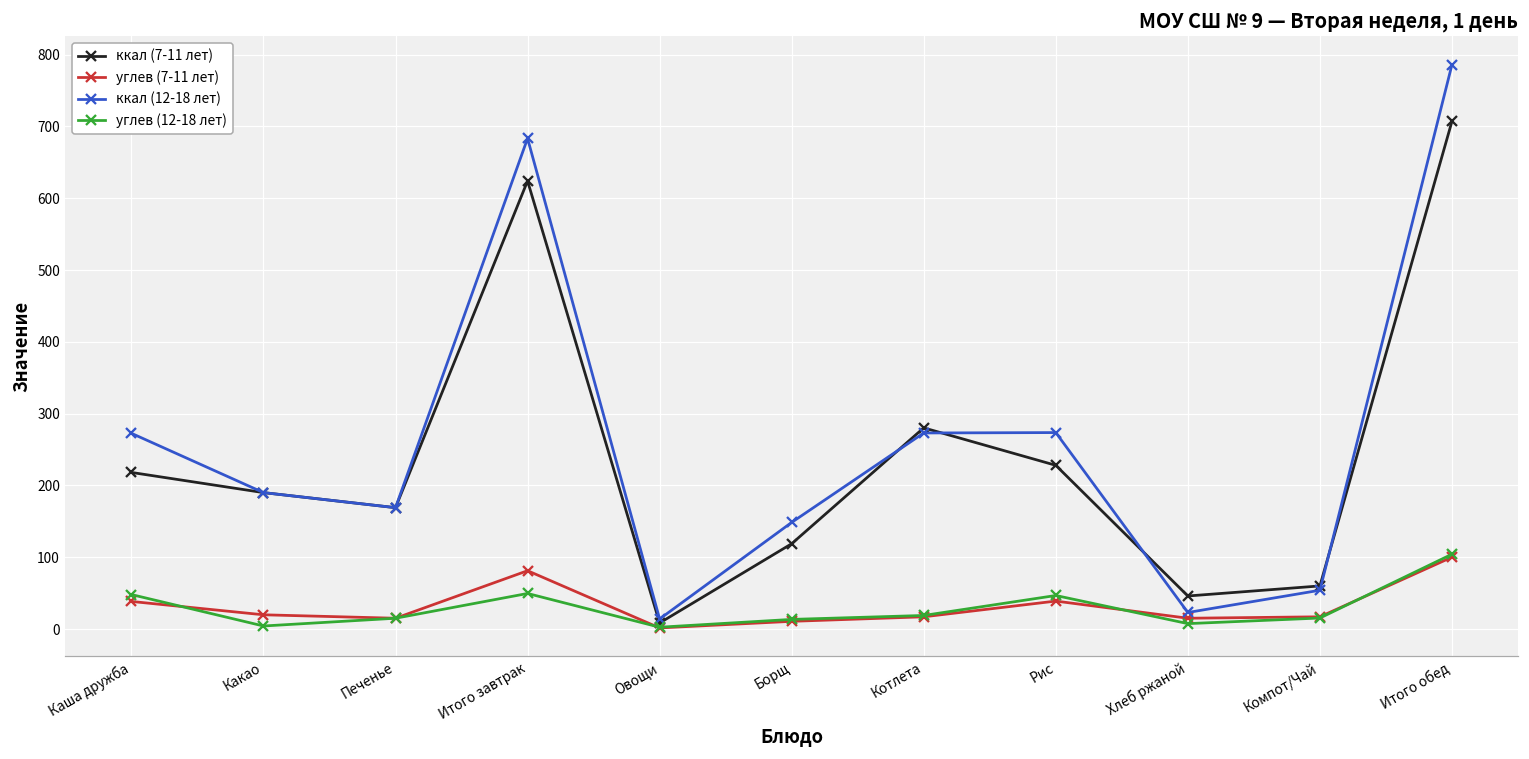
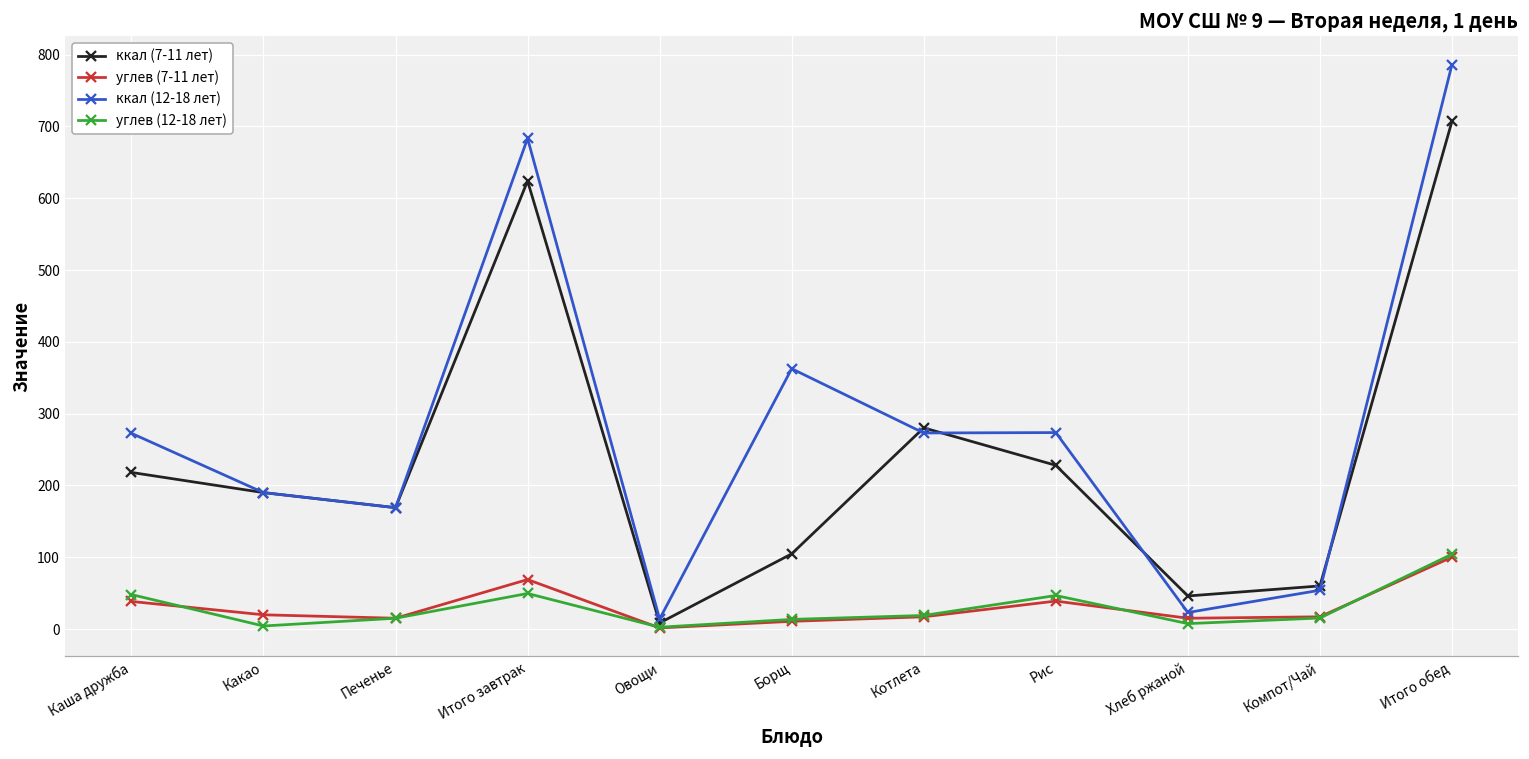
  {
    "ккал (7-11 лет)": {
      "Каша дружба": 220,
      "Итого завтрак": 620,
      "Овощи": 10,
-     "Борщ": 120,
+     "Борщ": 100,
      "Котлета": 280,
      "Рис": 230,
      "Хлеб ржаной": 50,
      "Компот/Чай": 60,
      "Итого обед": 710
    },
    "углев (7-11 лет)": {
      "Каша дружба": 40,
      "Какао": 20,
-     "Итого завтрак": 80,
+     "Итого завтрак": 70,
      "Рис": 40,
      "Хлеб ржаной": 20,
      "Итого обед": 100
    },
    "ккал (12-18 лет)": {
      "Каша дружба": 270,
      "Итого завтрак": 680,
      "Овощи": 10,
-     "Борщ": 150,
+     "Борщ": 360,
      "Котлета": 270,
      "Рис": 270,
      "Хлеб ржаной": 20,
      "Компот/Чай": 50,
      "Итого обед": 790
    },
    "углев (12-18 лет)": {
      "Каша дружба": 50,
      "Какао": 0,
      "Итого завтрак": 50,
      "Рис": 50,
      "Хлеб ржаной": 10,
      "Итого обед": 100
    }
  }
